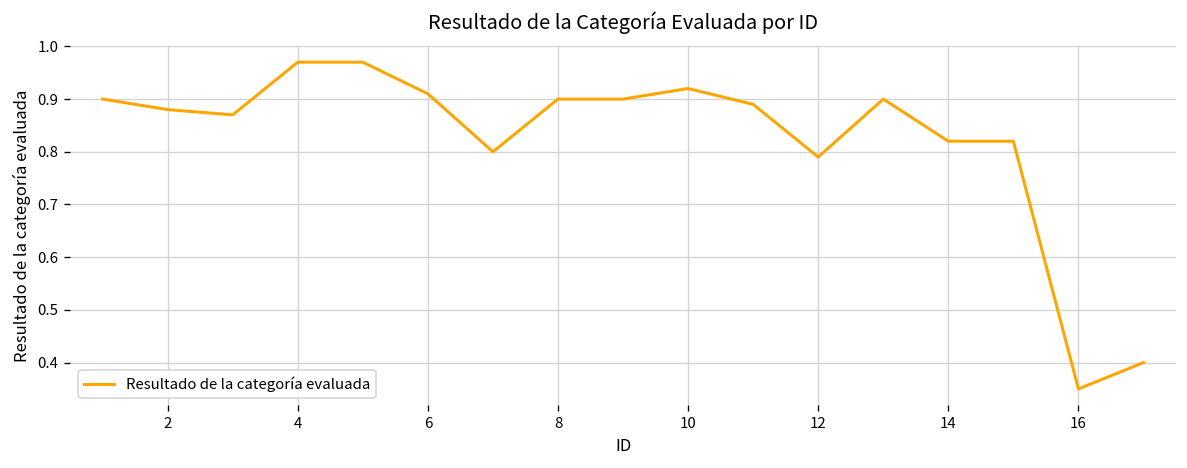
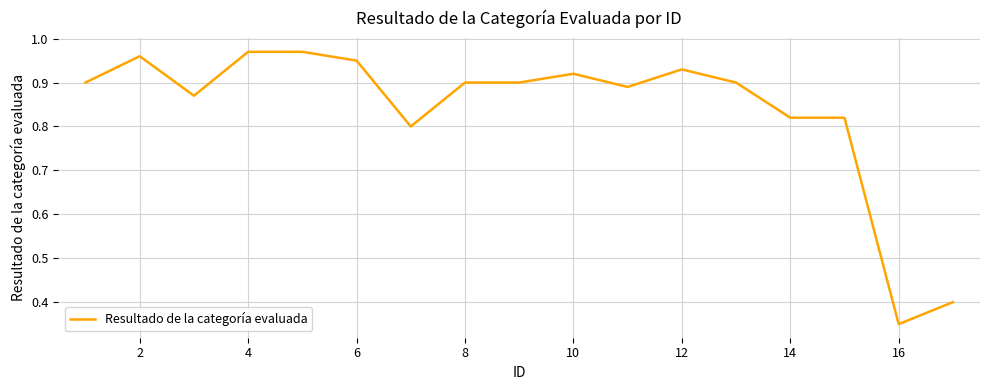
  {
-   "2": 0.88,
+   "2": 0.96,
    "4": 0.97,
-   "6": 0.91,
+   "6": 0.95,
    "8": 0.90,
    "10": 0.92,
-   "12": 0.79,
+   "12": 0.93,
    "14": 0.82,
    "16": 0.35
  }
